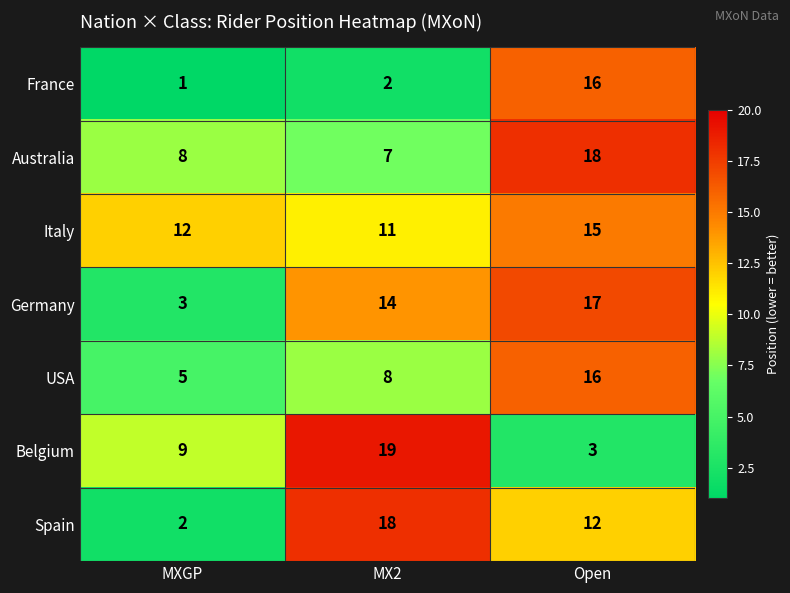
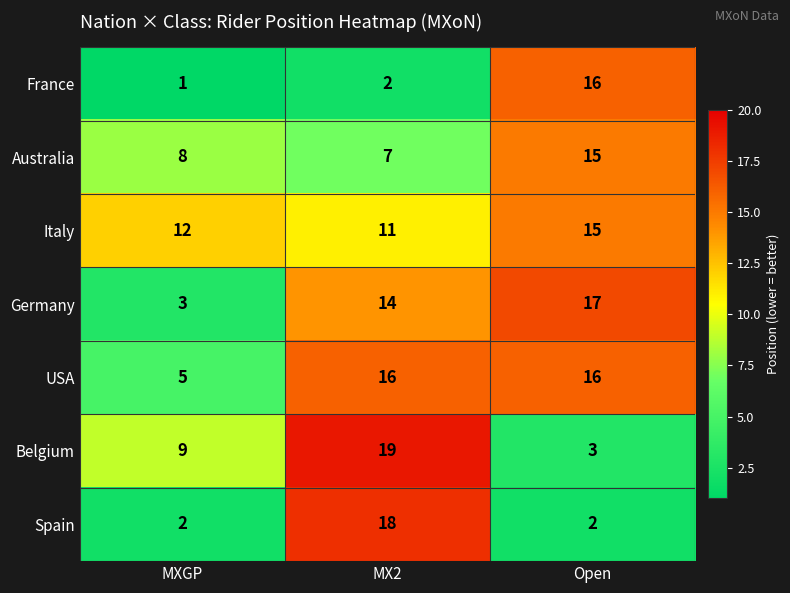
  {
    "France": {
      "MXGP": 1,
      "MX2": 2,
      "Open": 16
    },
    "Australia": {
      "MXGP": 8,
      "MX2": 7,
-     "Open": 18
+     "Open": 15
    },
    "Italy": {
      "MXGP": 12,
      "MX2": 11,
      "Open": 15
    },
    "Germany": {
      "MXGP": 3,
      "MX2": 14,
      "Open": 17
    },
    "USA": {
      "MXGP": 5,
-     "MX2": 8,
+     "MX2": 16,
      "Open": 16
    },
    "Belgium": {
      "MXGP": 9,
      "MX2": 19,
      "Open": 3
    },
    "Spain": {
      "MXGP": 2,
      "MX2": 18,
-     "Open": 12
+     "Open": 2
    }
  }
